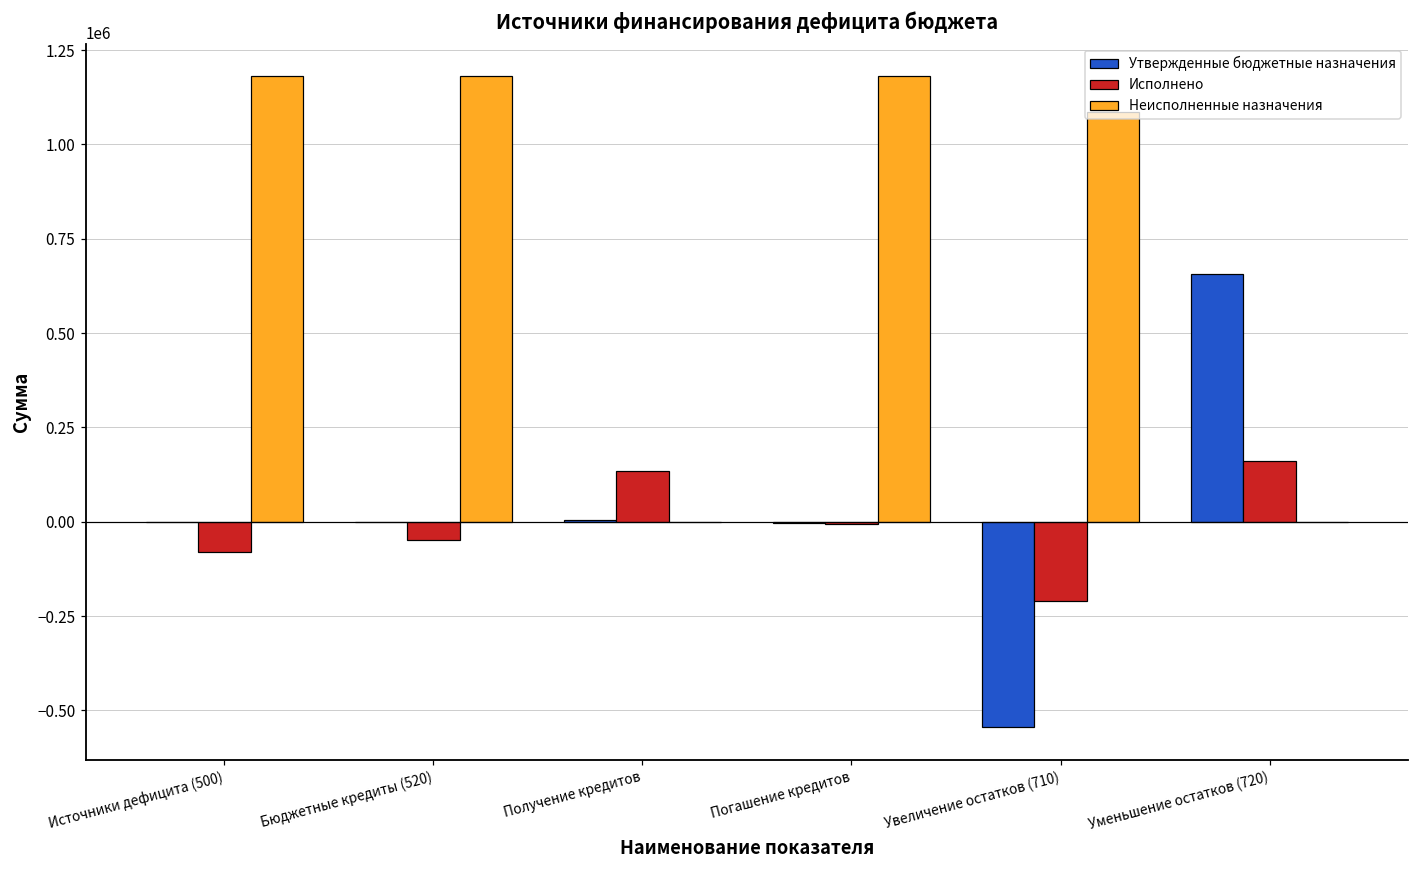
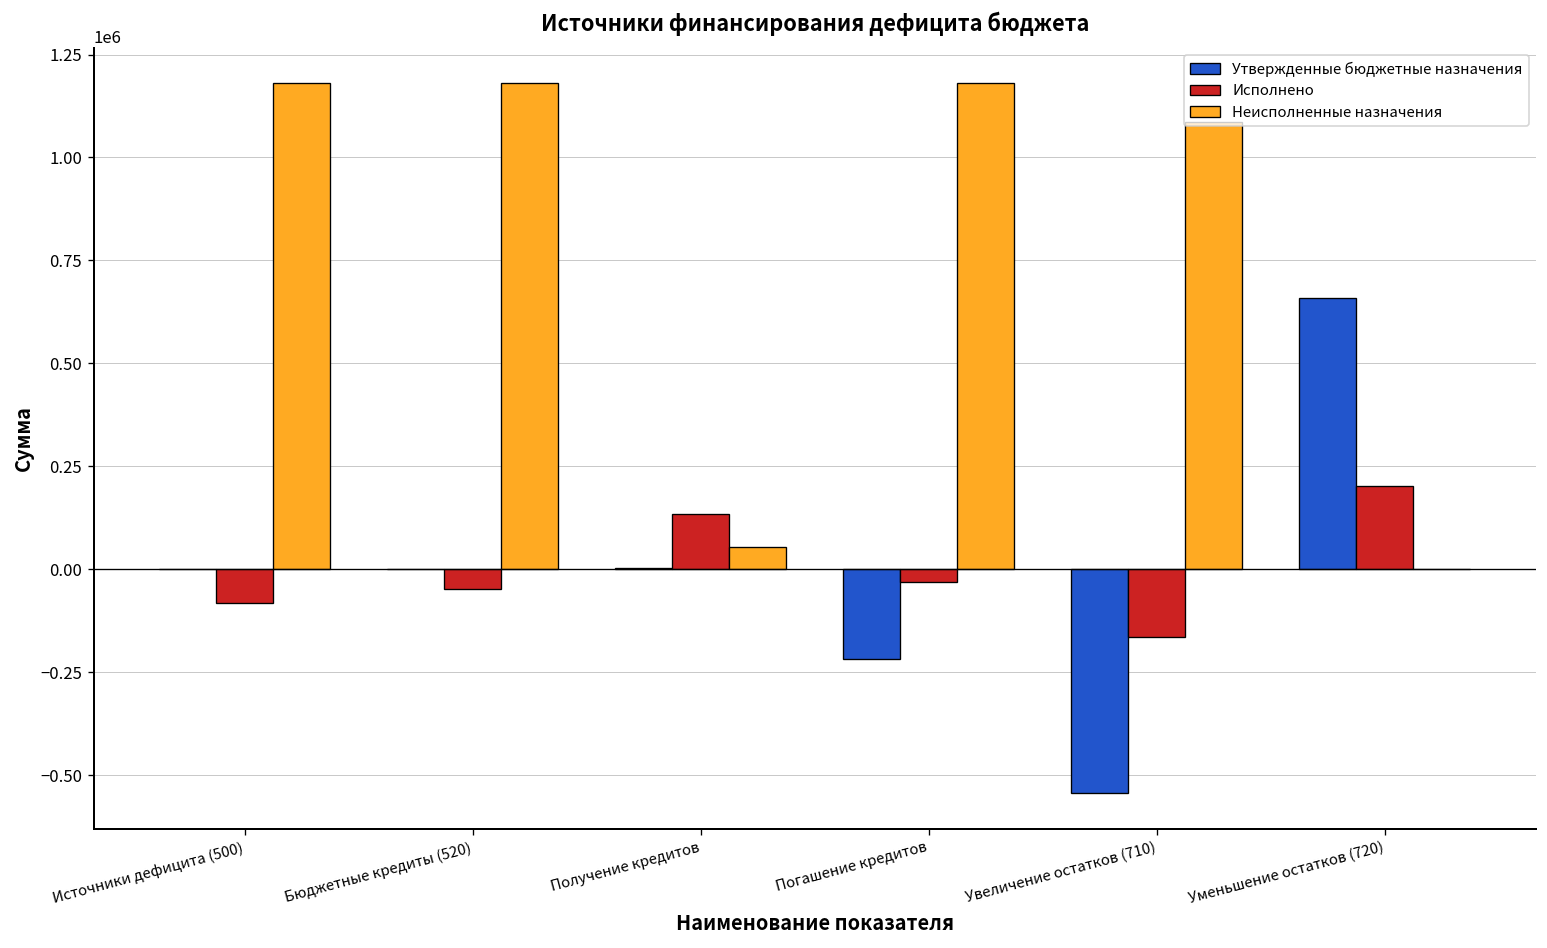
  {
    "Утвержденные бюджетные назначения": {
-     "Погашение кредитов": 0,
+     "Погашение кредитов": -220000,
      "Увеличение остатков (710)": -540000,
      "Уменьшение остатков (720)": 660000
    },
    "Исполнено": {
      "Источники дефицита (500)": -80000,
      "Бюджетные кредиты (520)": -50000,
      "Получение кредитов": 130000,
-     "Погашение кредитов": -10000,
-     "Увеличение остатков (710)": -210000,
-     "Уменьшение остатков (720)": 160000
+     "Погашение кредитов": -30000,
+     "Увеличение остатков (710)": -160000,
+     "Уменьшение остатков (720)": 200000
    },
    "Неисполненные назначения": {
      "Источники дефицита (500)": 1180000,
      "Бюджетные кредиты (520)": 1180000,
-     "Получение кредитов": 0,
+     "Получение кредитов": 50000,
      "Погашение кредитов": 1180000,
      "Уменьшение остатков (720)": 0
    }
  }
